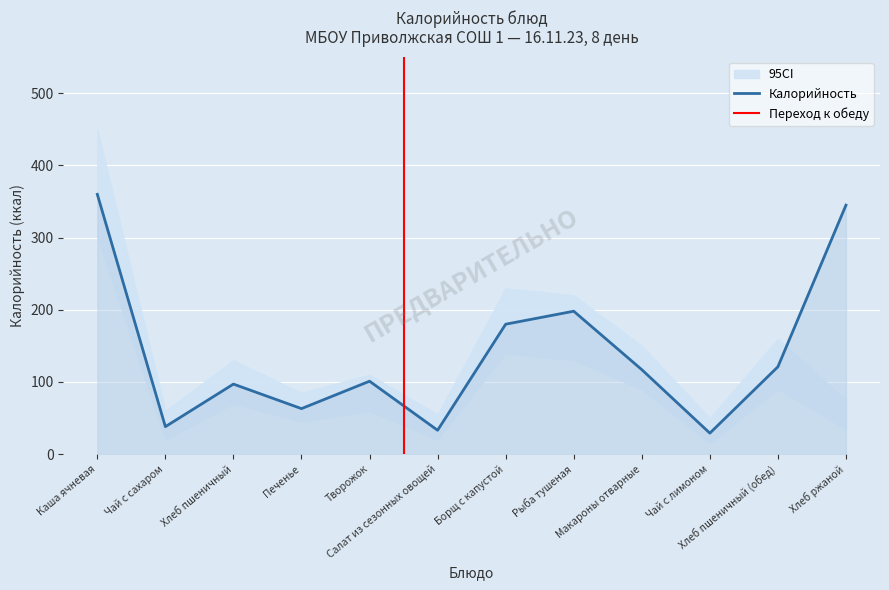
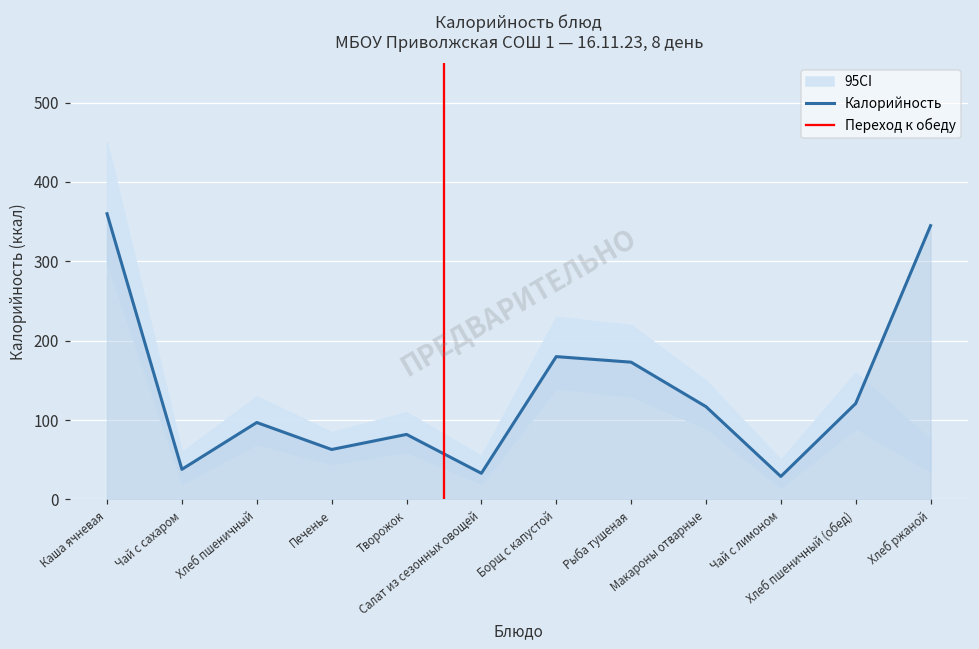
  {
    "Калорийность": {
      "Каша ячневая": 360,
      "Чай с сахаром": 40,
      "Хлеб пшеничный": 100,
      "Печенье": 60,
-     "Творожок": 100,
+     "Творожок": 80,
      "Салат из сезонных овощей": 30,
      "Борщ с капустой": 180,
-     "Рыба тушеная": 200,
+     "Рыба тушеная": 170,
      "Макароны отварные": 120,
      "Чай с лимоном": 30,
      "Хлеб пшеничный (обед)": 120,
      "Хлеб ржаной": 350
    }
  }
